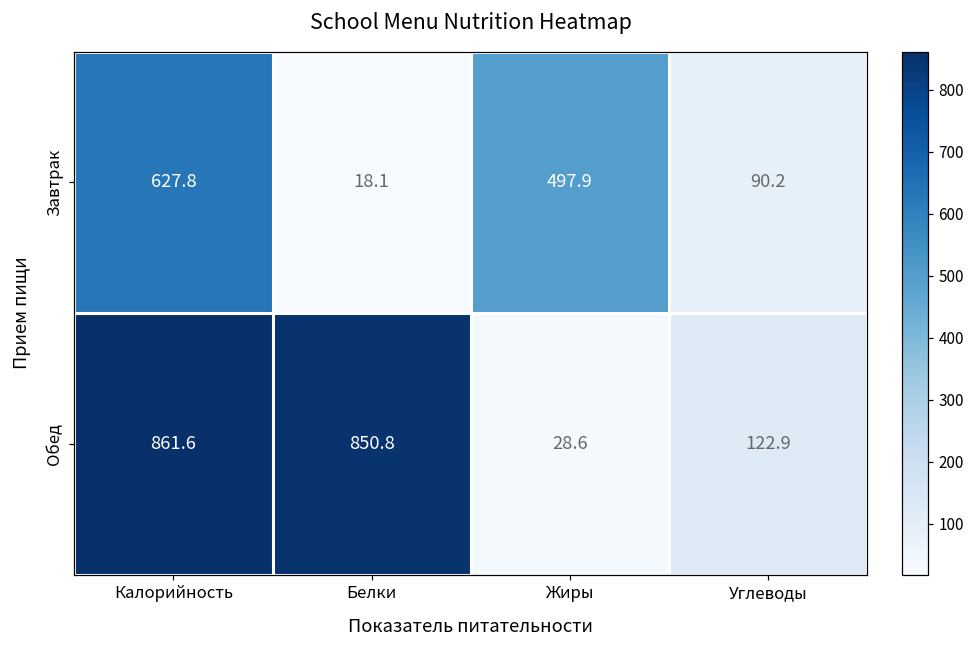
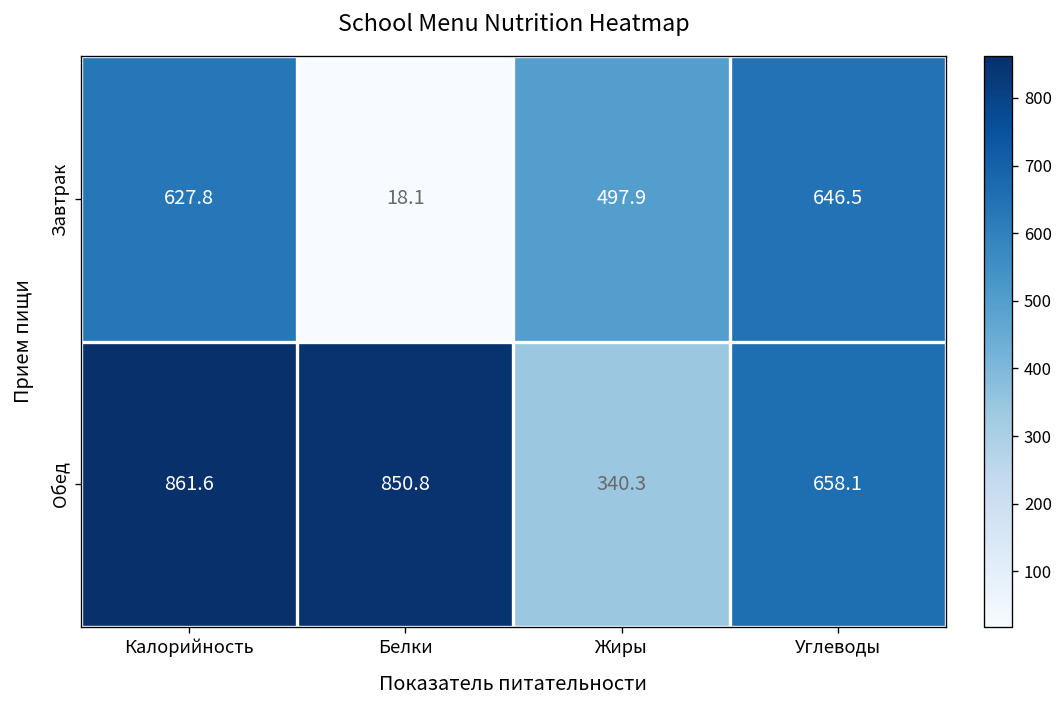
  {
    "Завтрак": {
      "Калорийность": 627.8,
      "Белки": 18.1,
      "Жиры": 497.9,
-     "Углеводы": 90.2
+     "Углеводы": 646.5
    },
    "Обед": {
      "Калорийность": 861.6,
      "Белки": 850.8,
-     "Жиры": 28.6,
-     "Углеводы": 122.9
+     "Жиры": 340.3,
+     "Углеводы": 658.1
    }
  }
